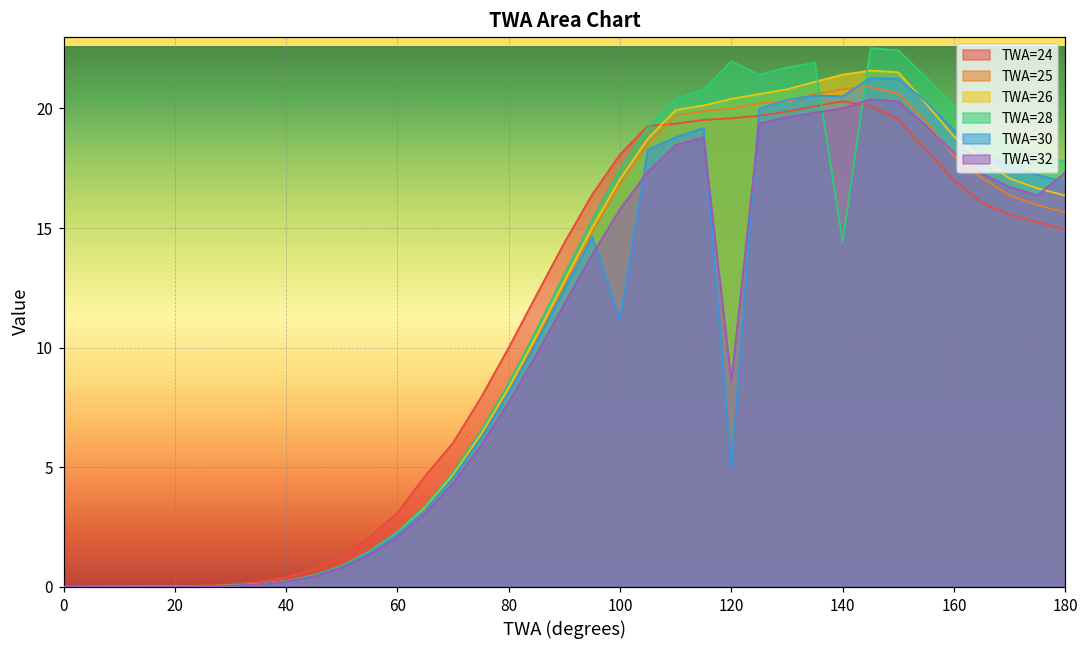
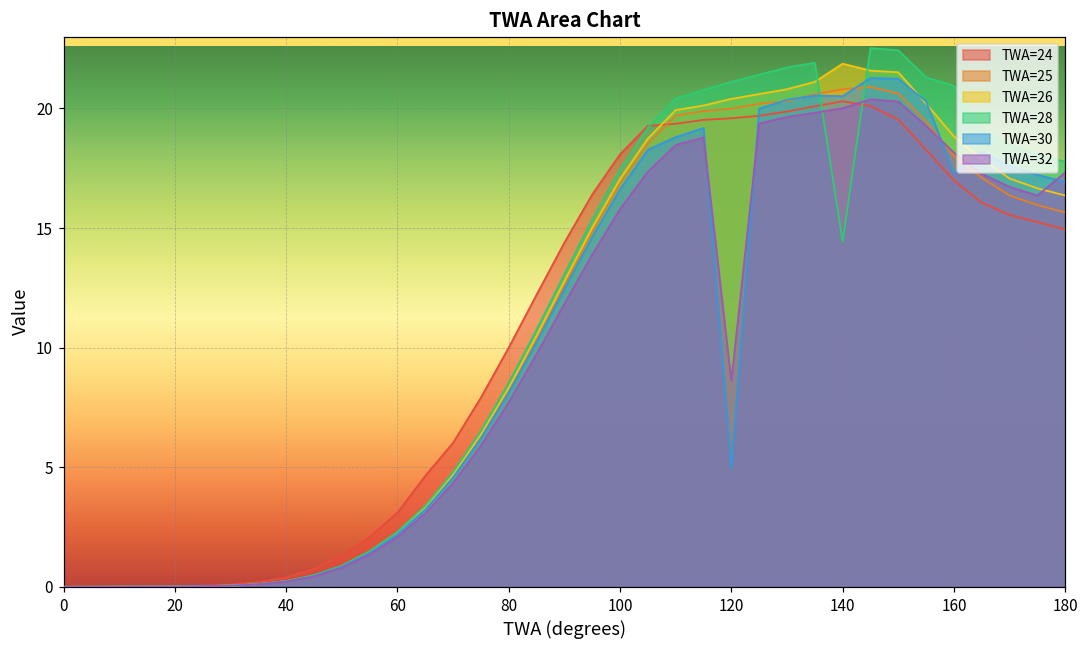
  {
    "TWA=26": {
      "100": 17.1,
      "120": 20.4,
-     "140": 21.4,
+     "140": 21.9,
      "160": 18.8,
      "180": 16.4
    },
    "TWA=28": {
      "80": 8.5,
      "100": 17.5,
-     "120": 22.0,
+     "120": 21.1,
      "140": 14.4,
-     "160": 20.1,
+     "160": 20.9,
      "180": 17.8
    },
    "TWA=30": {
-     "100": 11.2,
+     "100": 16.6,
      "120": 4.9,
      "140": 20.5,
-     "160": 19.1,
+     "160": 17.3,
      "180": 16.9
    },
    "TWA=32": {
      "80": 7.7,
      "100": 15.8,
      "120": 8.6,
      "140": 20.0,
      "160": 18.2,
      "180": 17.3
    }
  }
